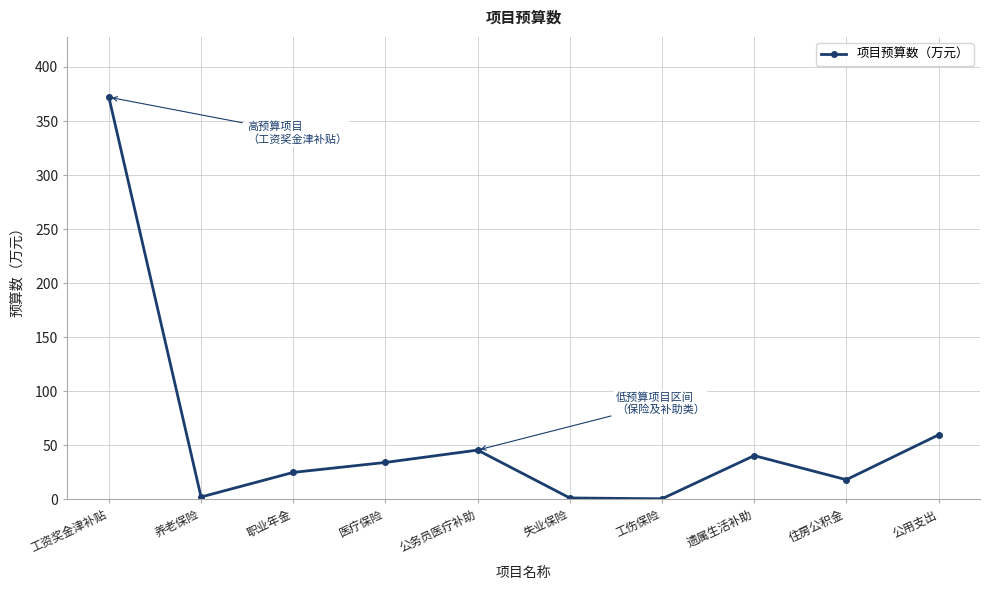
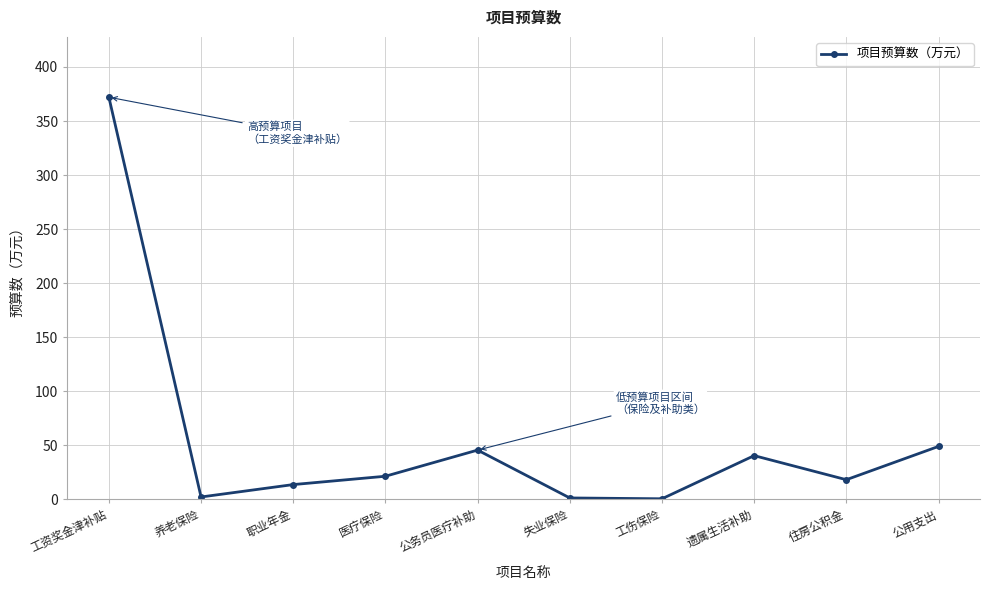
  {
    "工资奖金津补贴": 372,
    "养老保险": 2,
-   "职业年金": 25,
-   "医疗保险": 34,
+   "职业年金": 14,
+   "医疗保险": 21,
    "公务员医疗补助": 46,
    "失业保险": 1,
    "工伤保险": 1,
    "遗属生活补助": 40,
    "住房公积金": 18,
-   "公用支出": 60
+   "公用支出": 49
  }
